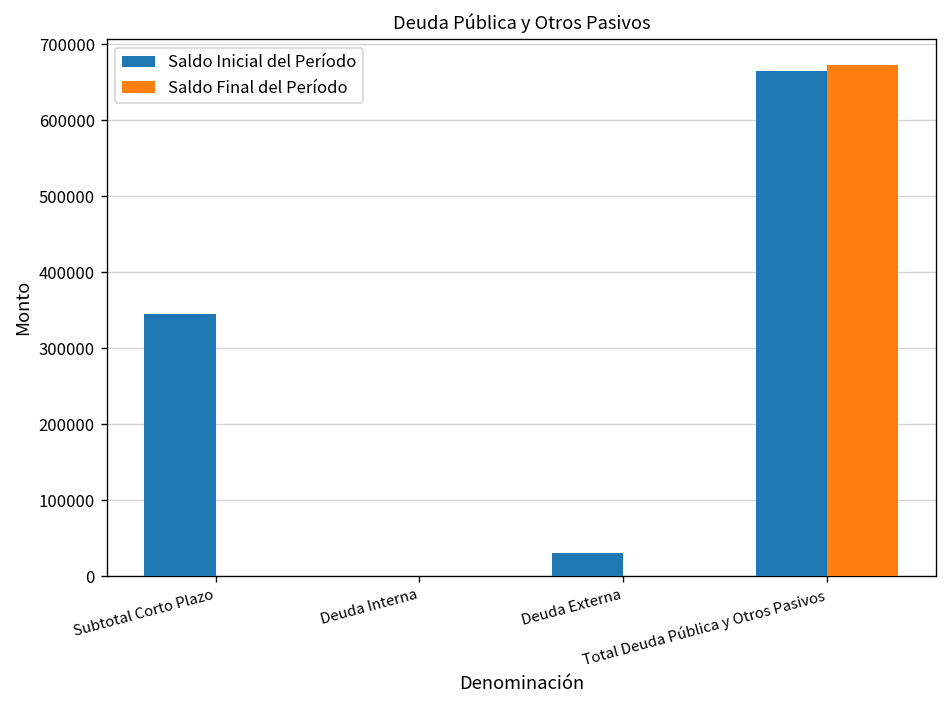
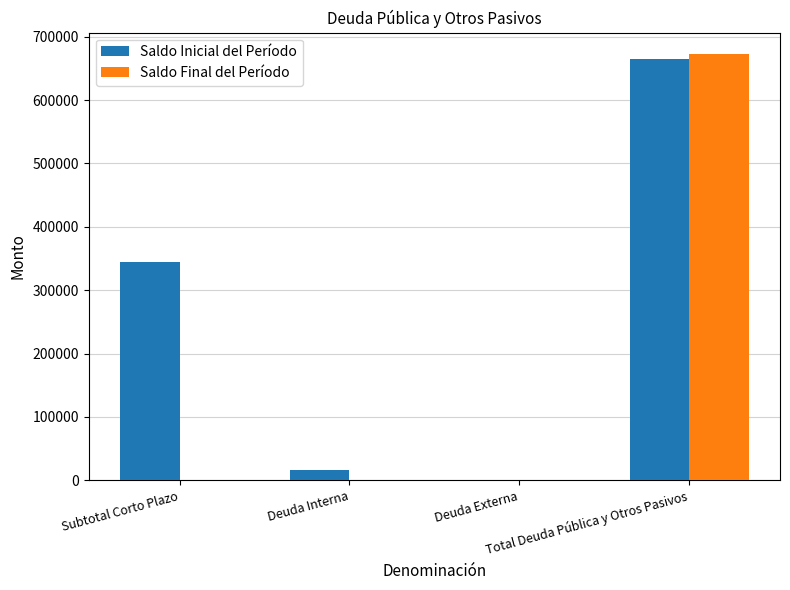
  {
    "Saldo Inicial del Período": {
      "Subtotal Corto Plazo": 340000,
-     "Deuda Interna": 0,
-     "Deuda Externa": 30000,
+     "Deuda Interna": 20000,
+     "Deuda Externa": 0,
      "Total Deuda Pública y Otros Pasivos": 660000
    },
    "Saldo Final del Período": {
      "Subtotal Corto Plazo": 0,
      "Deuda Interna": 0,
      "Deuda Externa": 0,
      "Total Deuda Pública y Otros Pasivos": 670000
    }
  }
